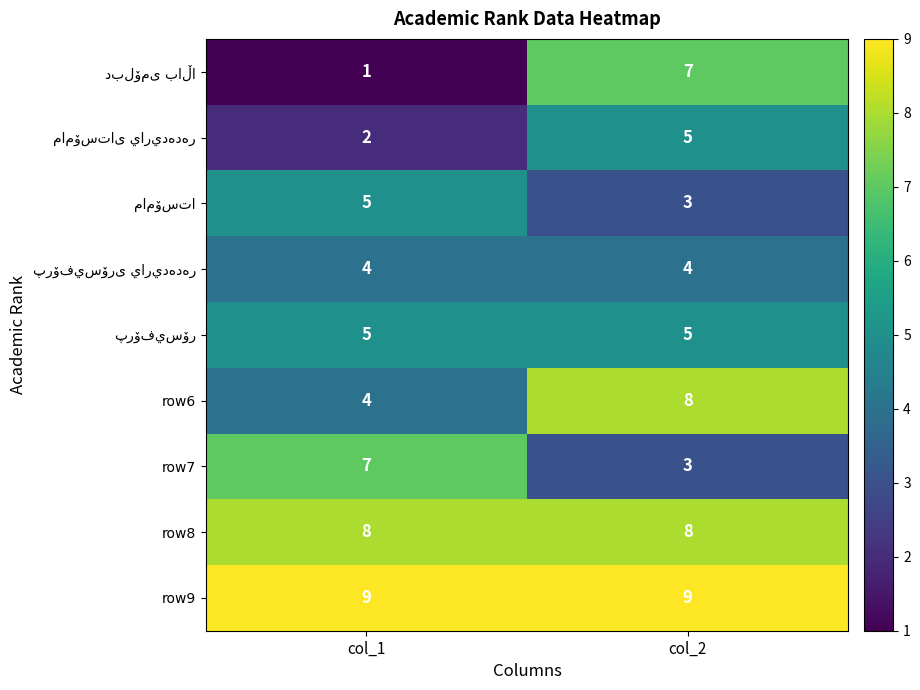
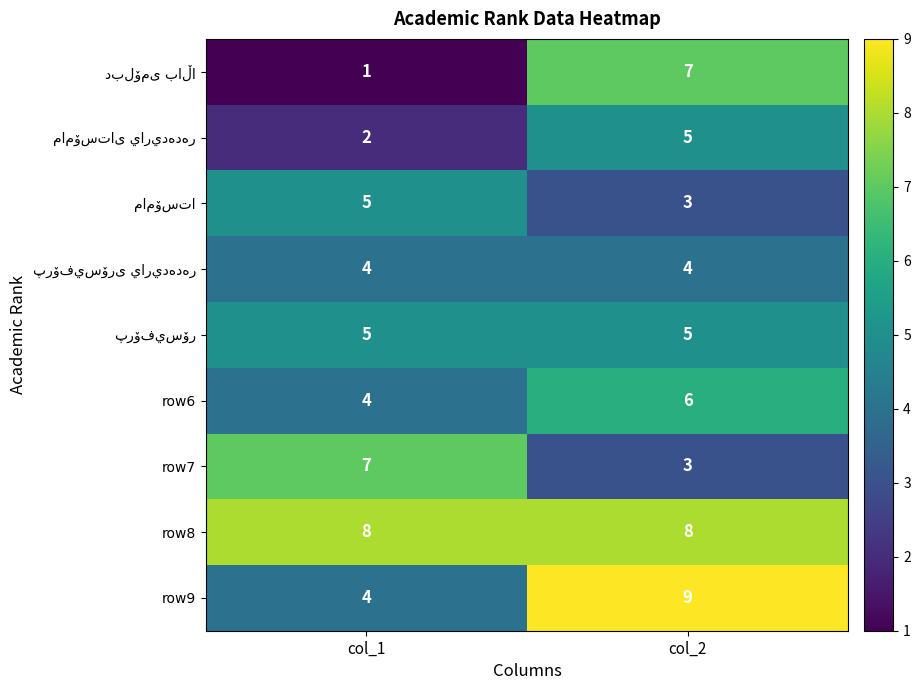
  {
    "دبلۆمی باڵا": {
      "col_1": 1,
      "col_2": 7
    },
    "مامۆستاى ياريده‌ده‌ر": {
      "col_1": 2,
      "col_2": 5
    },
    "مامۆستا": {
      "col_1": 5,
      "col_2": 3
    },
    "پرۆفيسۆرى ياريده‌ده‌ر": {
      "col_1": 4,
      "col_2": 4
    },
    "پرۆفيسۆر": {
      "col_1": 5,
      "col_2": 5
    },
    "row6": {
      "col_1": 4,
-     "col_2": 8
+     "col_2": 6
    },
    "row7": {
      "col_1": 7,
      "col_2": 3
    },
    "row8": {
      "col_1": 8,
      "col_2": 8
    },
    "row9": {
-     "col_1": 9,
+     "col_1": 4,
      "col_2": 9
    }
  }
